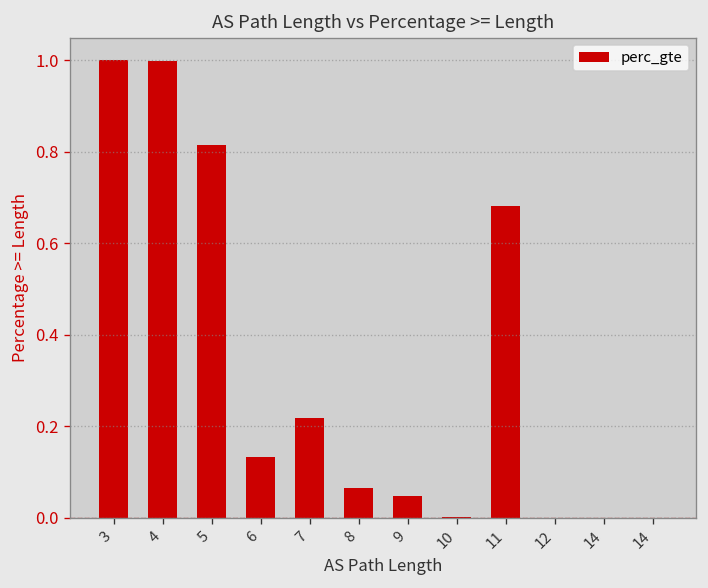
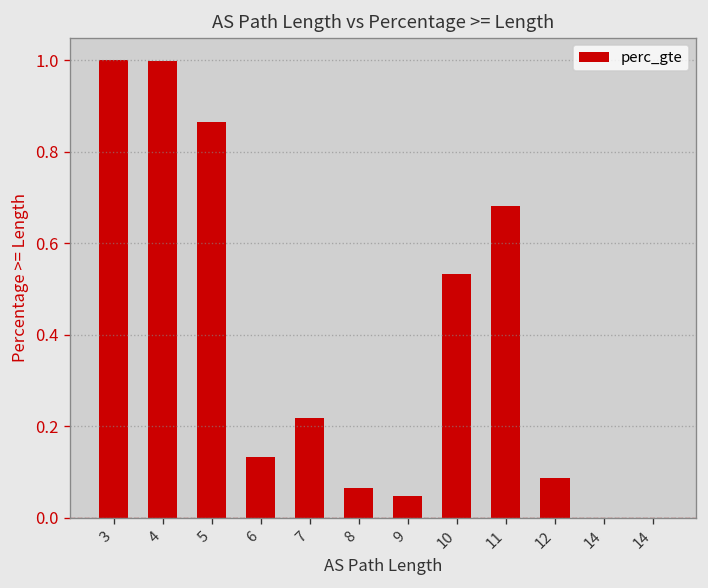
  {
    "3": 1.00,
    "4": 1.00,
-   "5": 0.82,
+   "5": 0.87,
    "6": 0.13,
    "7": 0.22,
    "8": 0.07,
    "9": 0.05,
-   "10": 0.00,
+   "10": 0.53,
    "11": 0.68,
-   "12": 0.00
+   "12": 0.09
  }
